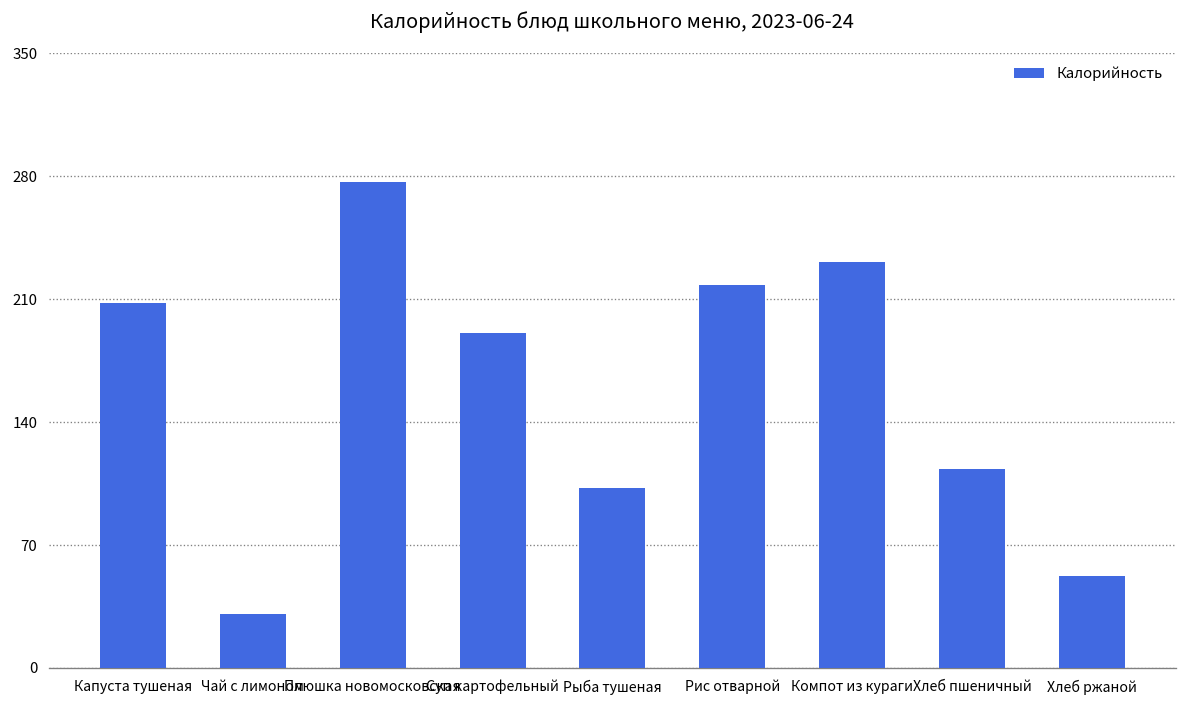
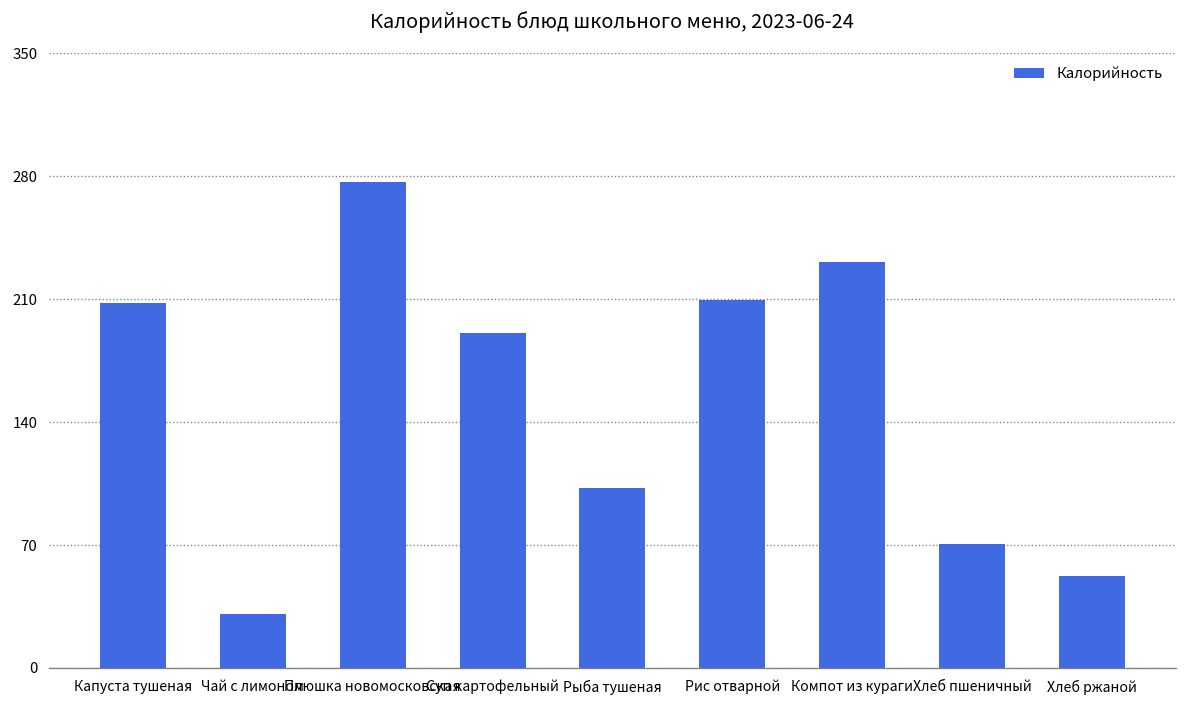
  {
    "Капуста тушеная": 208,
    "Рыба тушеная": 102,
-   "Рис отварной": 218,
+   "Рис отварной": 210,
    "Компот из кураги": 231,
-   "Хлеб пшеничный": 113,
+   "Хлеб пшеничный": 71,
    "Хлеб ржаной": 52
  }
